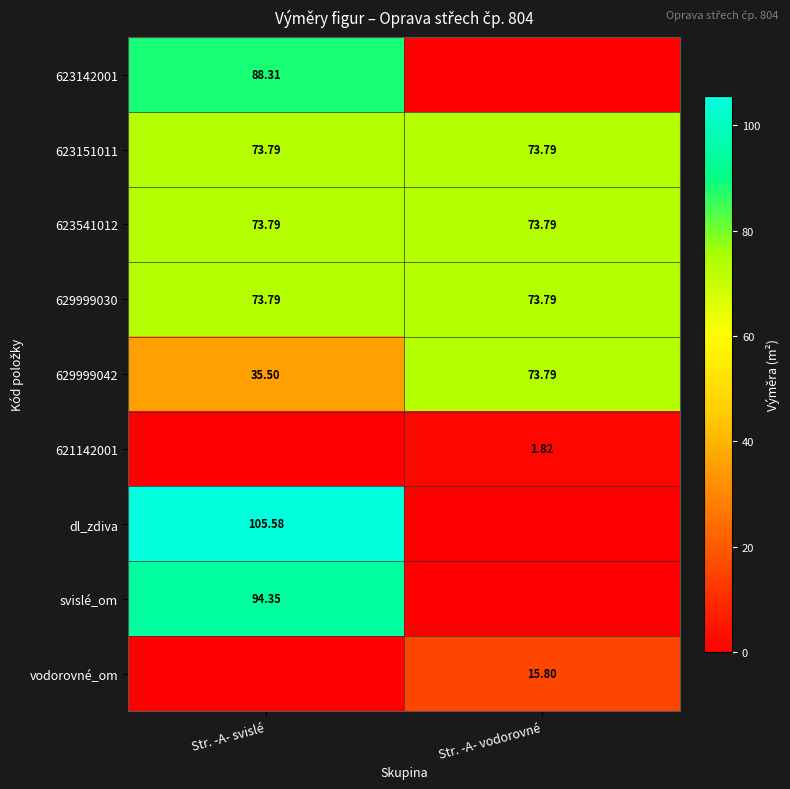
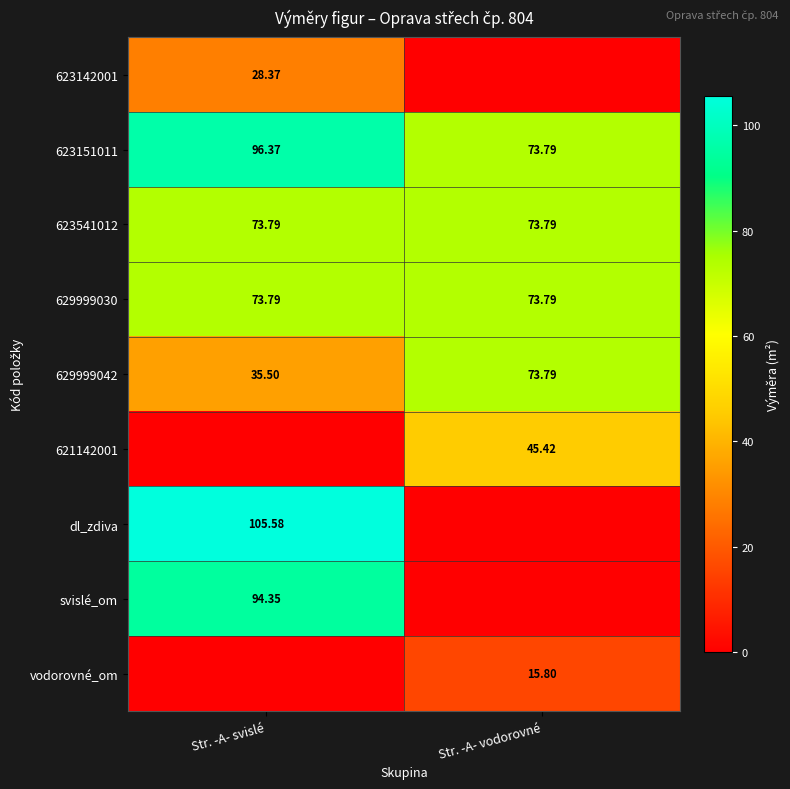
  {
    "623142001": {
-     "Str. -A- svislé": 88.31
+     "Str. -A- svislé": 28.37
    },
    "623151011": {
-     "Str. -A- svislé": 73.79,
+     "Str. -A- svislé": 96.37,
      "Str. -A- vodorovné": 73.79
    },
    "623541012": {
      "Str. -A- svislé": 73.79,
      "Str. -A- vodorovné": 73.79
    },
    "629999030": {
      "Str. -A- svislé": 73.79,
      "Str. -A- vodorovné": 73.79
    },
    "629999042": {
      "Str. -A- svislé": 35.50,
      "Str. -A- vodorovné": 73.79
    },
    "621142001": {
-     "Str. -A- vodorovné": 1.82
+     "Str. -A- vodorovné": 45.42
    },
    "dl_zdiva": {
      "Str. -A- svislé": 105.58
    },
    "svislé_om": {
      "Str. -A- svislé": 94.35
    },
    "vodorovné_om": {
      "Str. -A- vodorovné": 15.80
    }
  }
